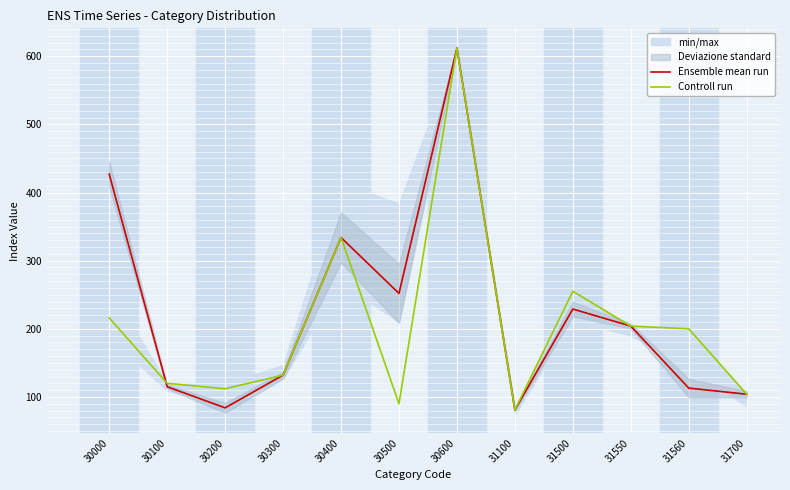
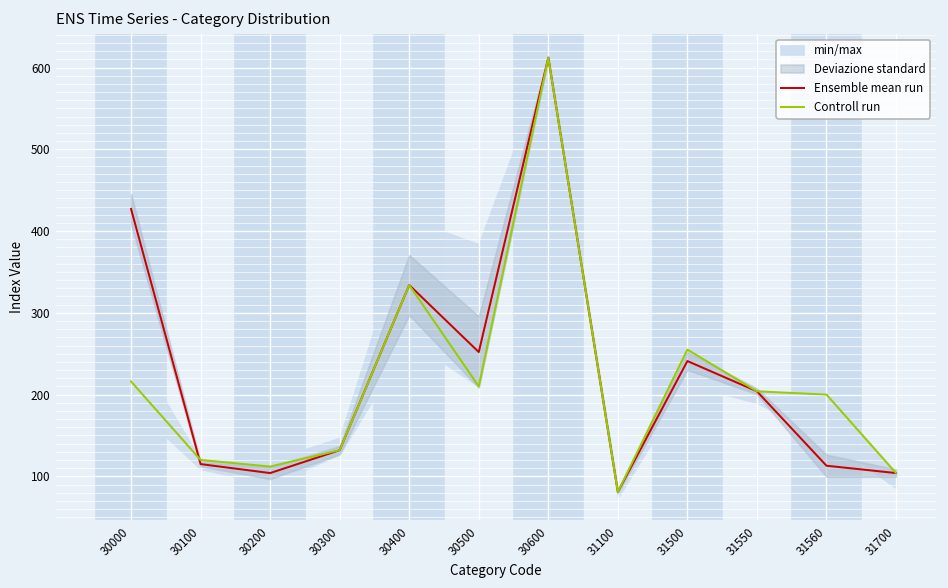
  {
    "Ensemble mean run": {
      "30000": 430,
-     "30200": 80,
+     "30200": 100,
      "30500": 250,
-     "31500": 230,
+     "31500": 240,
      "31560": 110
    },
    "Controll run": {
      "30000": 220,
-     "30500": 90
+     "30500": 210
    }
  }
